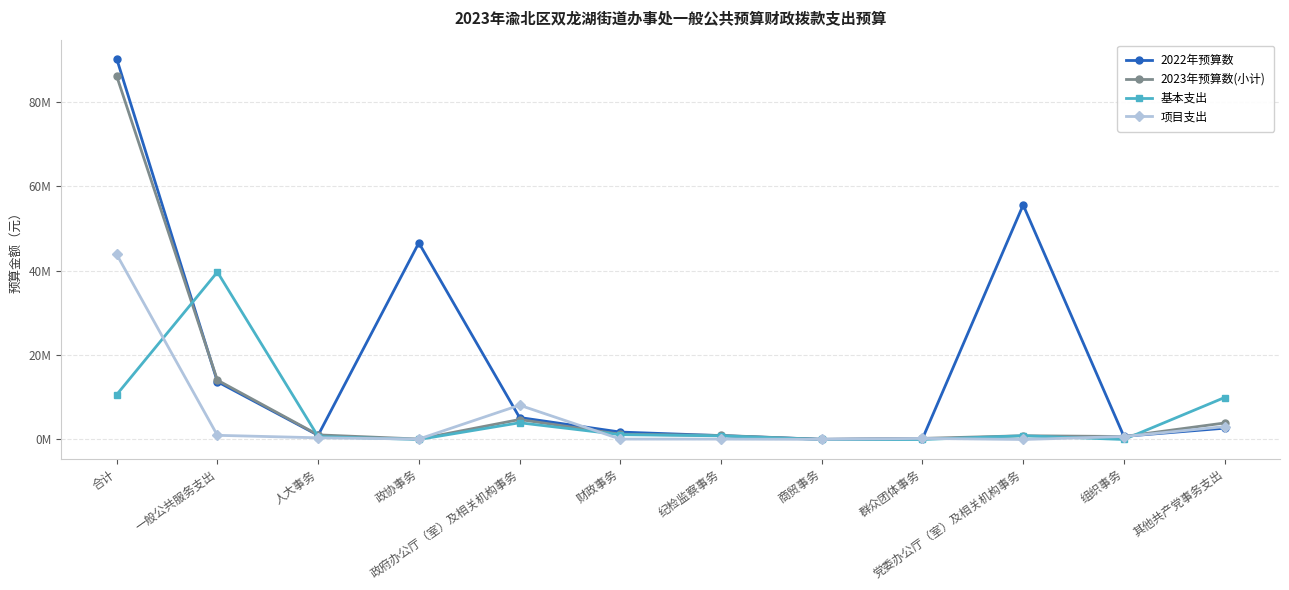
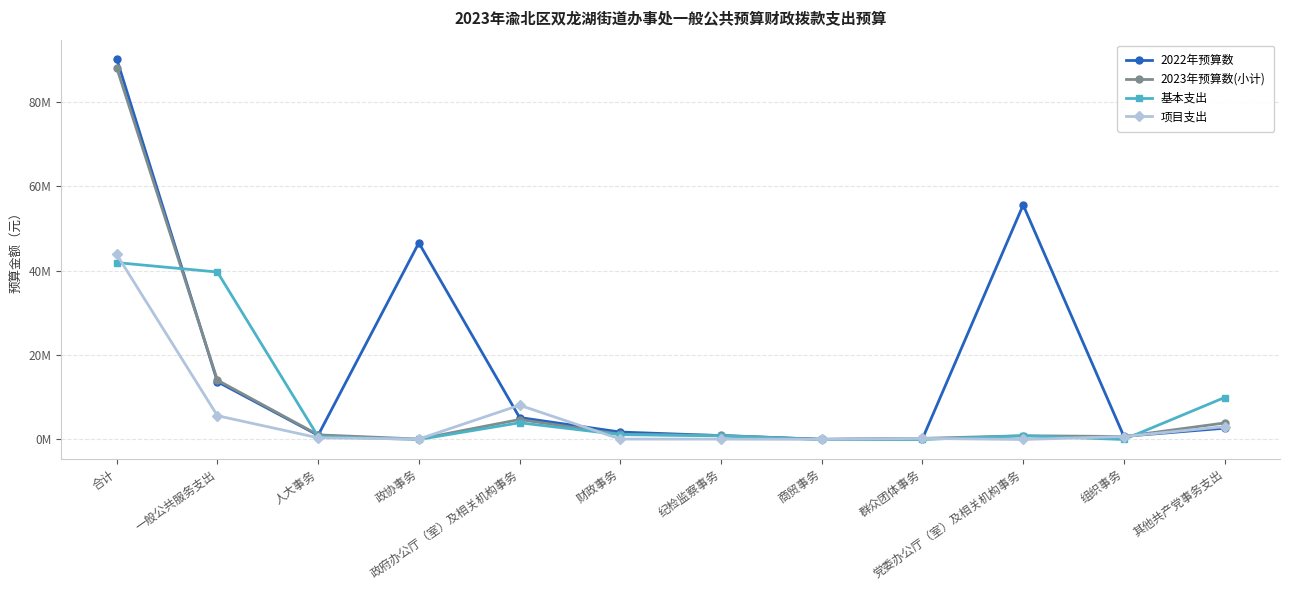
  {
    "2022年预算数": {
      "合计": 90000000,
      "政协事务": 47000000,
      "党委办公厅（室）及相关机构事务": 56000000
    },
    "2023年预算数(小计)": {
-     "合计": 86000000,
+     "合计": 88000000,
      "其他共产党事务支出": 4000000
    },
    "基本支出": {
-     "合计": 11000000,
+     "合计": 42000000,
      "一般公共服务支出": 40000000,
      "政府办公厅（室）及相关机构事务": 4000000,
      "组织事务": 0,
      "其他共产党事务支出": 10000000
    },
    "项目支出": {
      "合计": 44000000,
-     "一般公共服务支出": 1000000,
+     "一般公共服务支出": 6000000,
      "政府办公厅（室）及相关机构事务": 8000000,
      "财政事务": 0,
      "纪检监察事务": 0,
      "党委办公厅（室）及相关机构事务": 0
    }
  }
